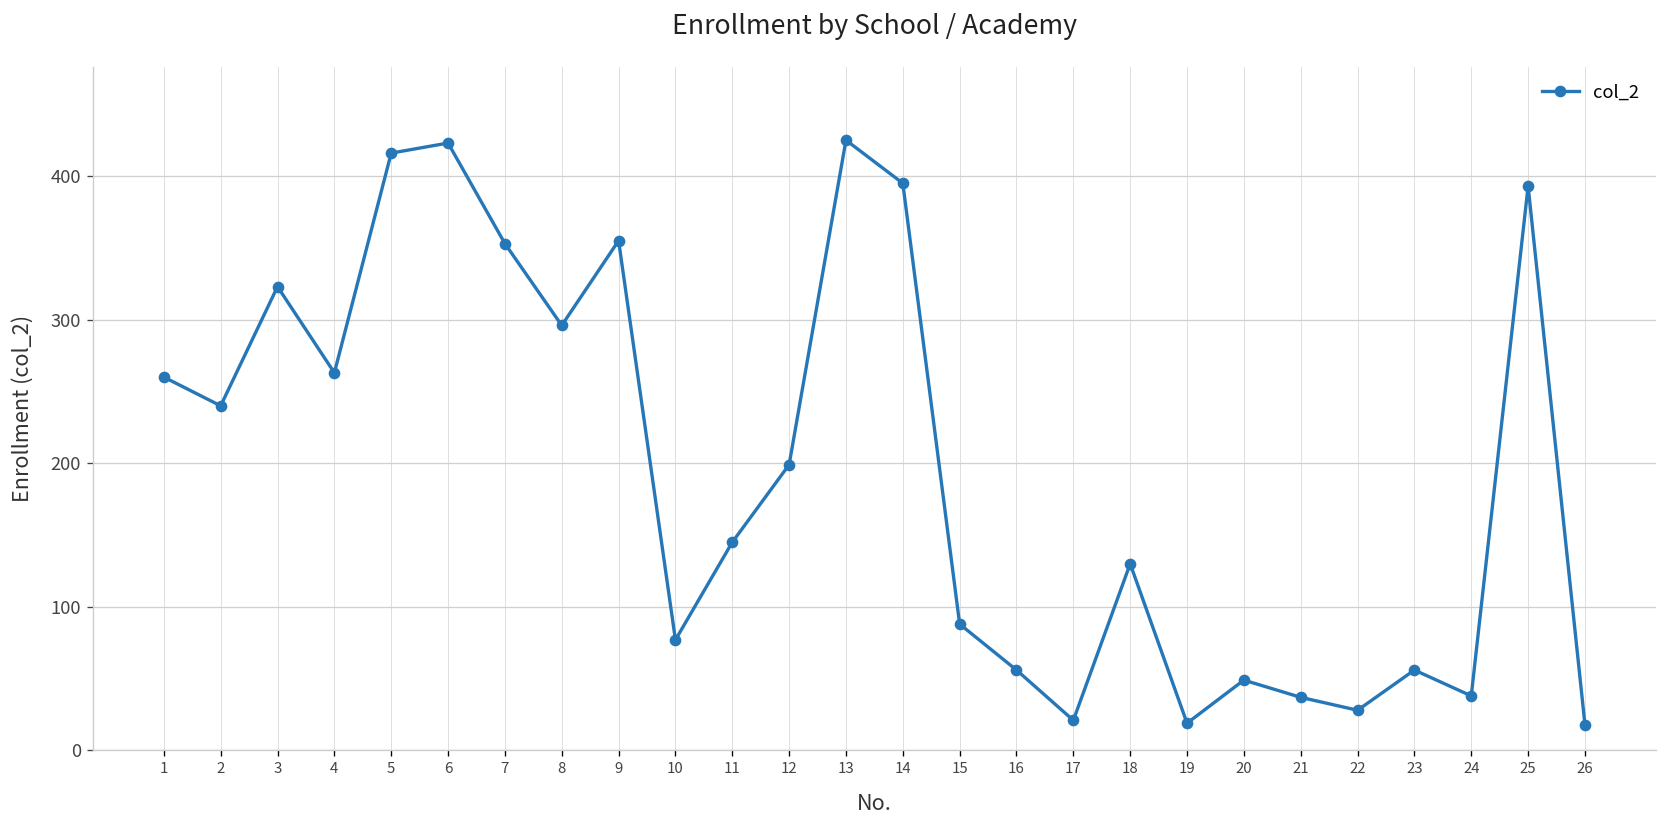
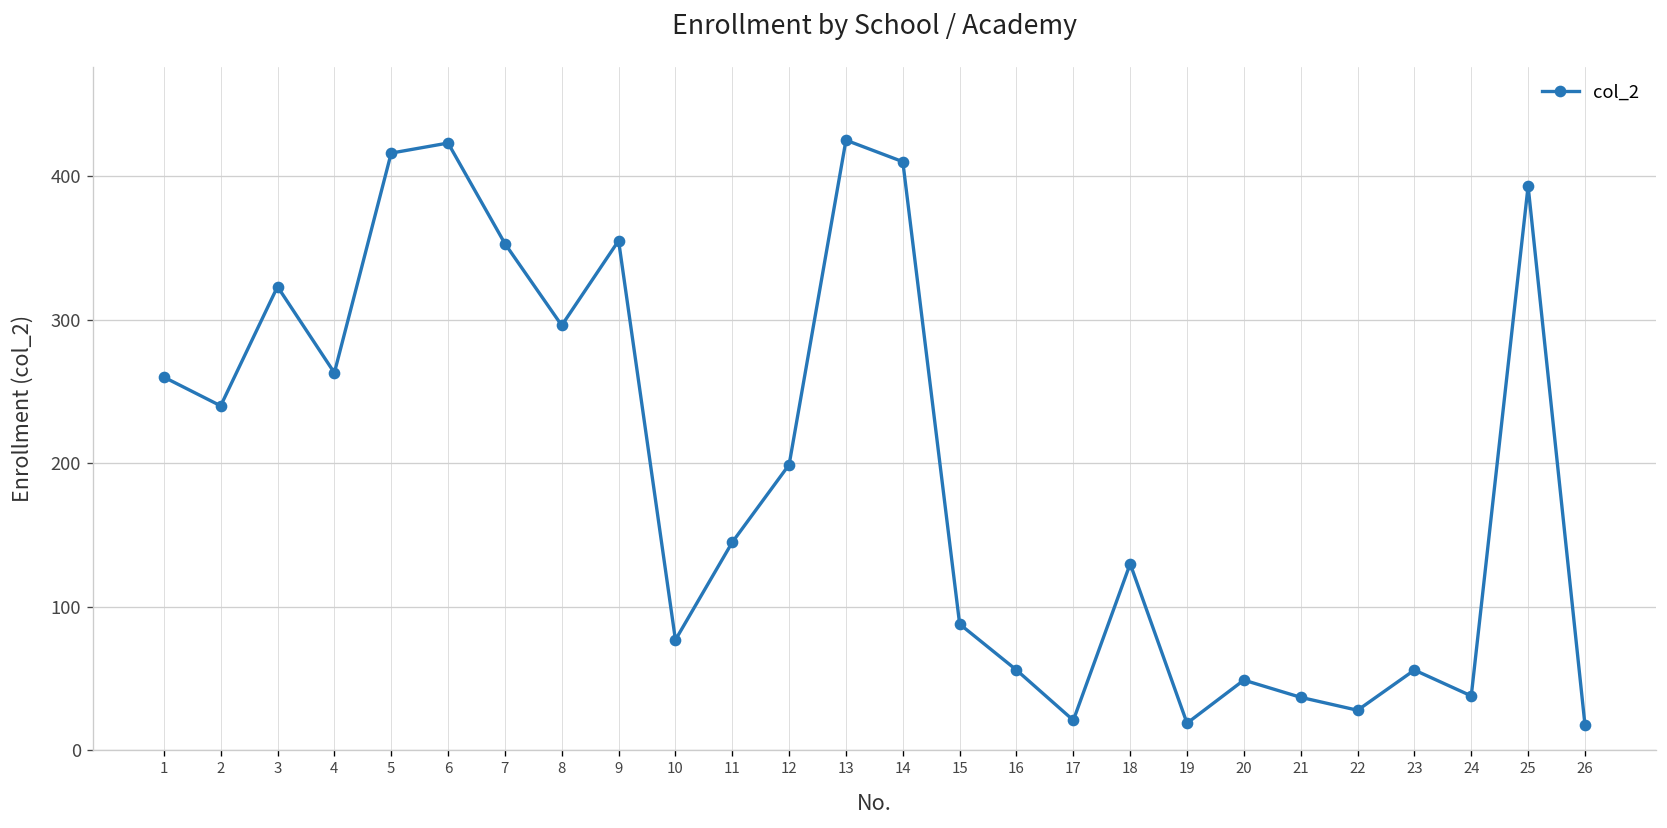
  {
    "1": 260,
    "2": 240,
    "3": 323,
    "4": 263,
    "5": 416,
    "6": 423,
    "7": 353,
    "8": 296,
    "9": 355,
    "10": 77,
    "11": 145,
    "12": 199,
    "13": 425,
-   "14": 395,
+   "14": 410,
    "15": 88,
    "16": 56,
    "17": 21,
    "18": 130,
    "19": 19,
    "20": 49,
    "21": 37,
    "22": 28,
    "23": 56,
    "24": 38,
    "25": 393,
    "26": 18
  }
